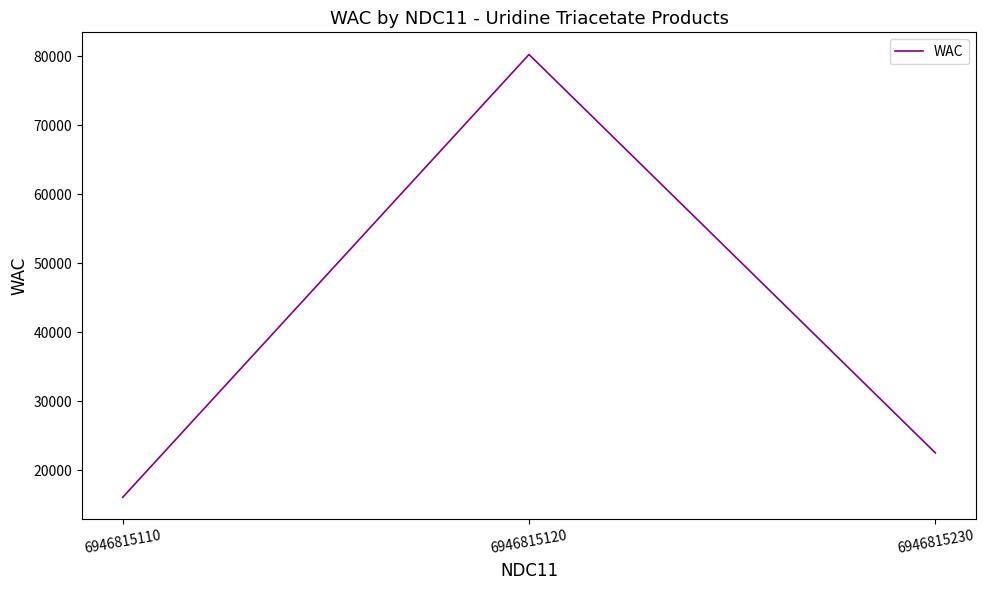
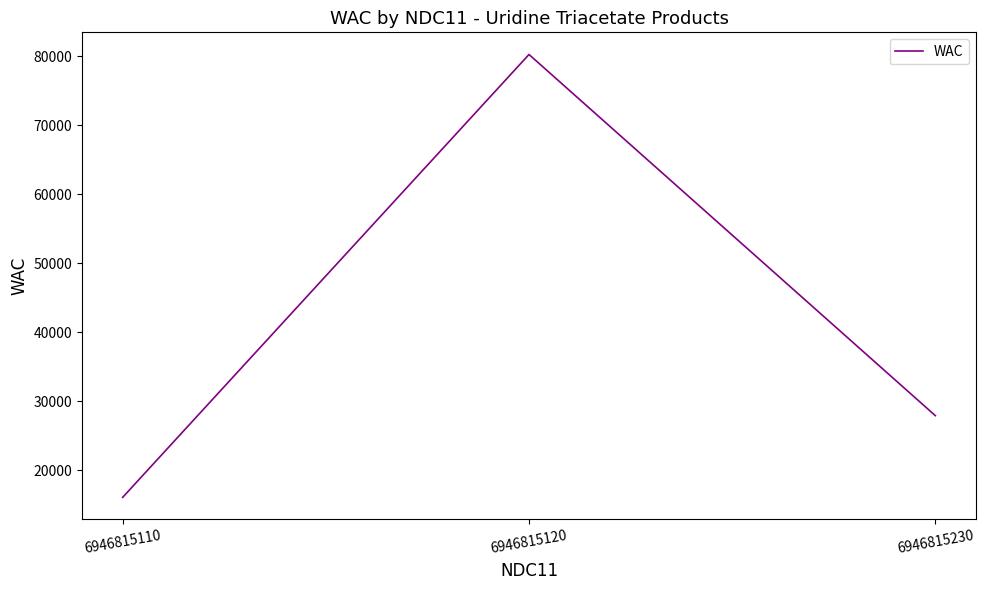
  {
    "6946815110": 16000,
    "6946815120": 80000,
-   "6946815230": 23000
+   "6946815230": 28000
  }
